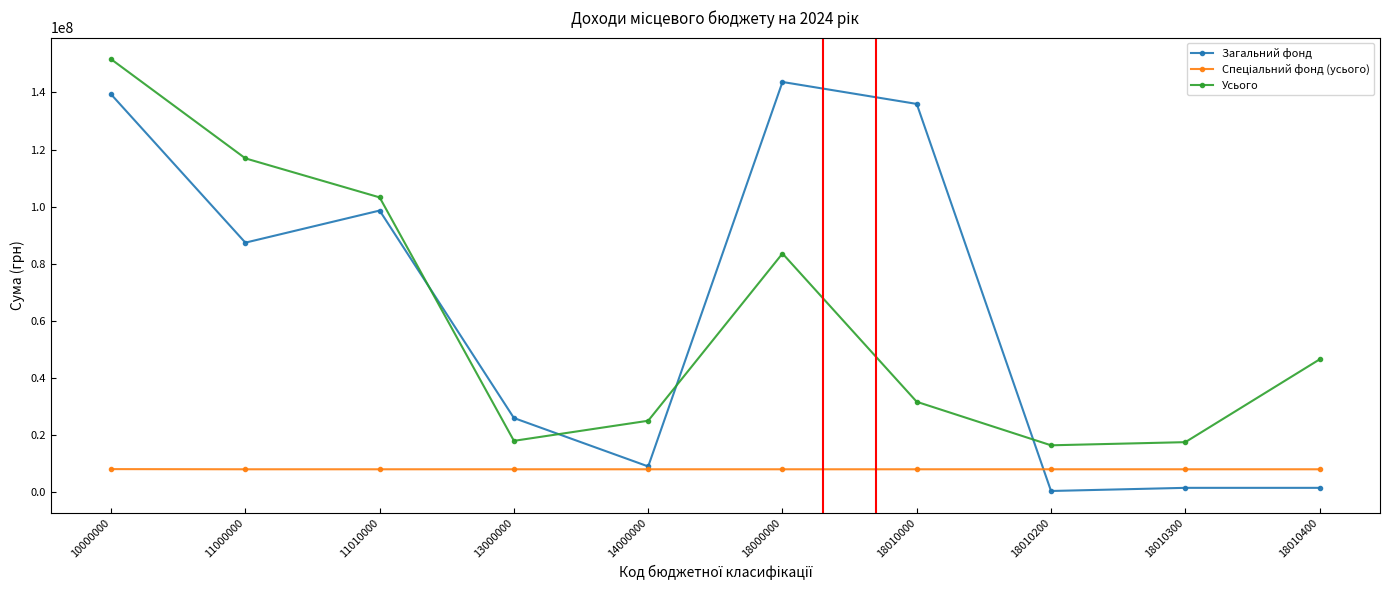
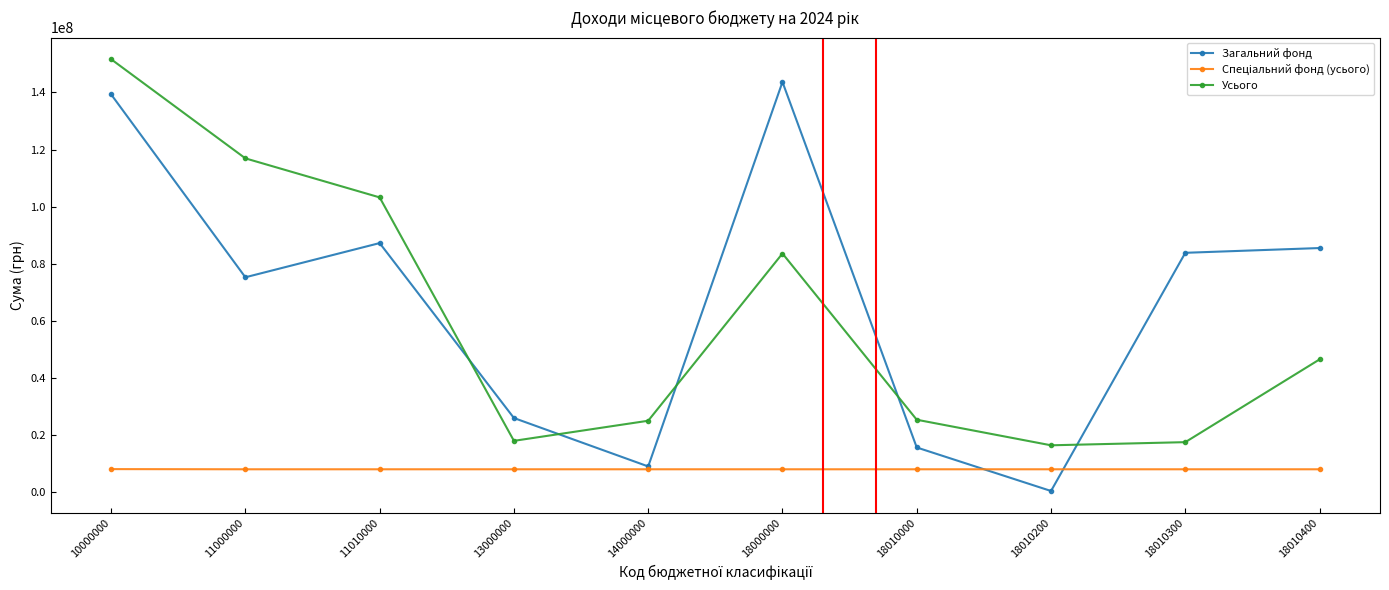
  {
    "Загальний фонд": {
      "10000000": 139000000,
-     "11000000": 87000000,
-     "11010000": 99000000,
+     "11000000": 75000000,
+     "11010000": 87000000,
      "13000000": 26000000,
      "14000000": 9000000,
      "18000000": 144000000,
-     "18010000": 136000000,
+     "18010000": 16000000,
      "18010200": 0,
-     "18010300": 2000000,
-     "18010400": 2000000
+     "18010300": 84000000,
+     "18010400": 85000000
    },
    "Спеціальний фонд (усього)": {
      "10000000": 8000000,
      "11000000": 8000000,
      "11010000": 8000000,
      "13000000": 8000000,
      "14000000": 8000000,
      "18000000": 8000000,
      "18010000": 8000000,
      "18010200": 8000000,
      "18010300": 8000000,
      "18010400": 8000000
    },
    "Усього": {
      "10000000": 152000000,
      "11000000": 117000000,
      "11010000": 103000000,
      "13000000": 18000000,
      "14000000": 25000000,
      "18000000": 84000000,
-     "18010000": 32000000,
+     "18010000": 25000000,
      "18010200": 16000000,
      "18010300": 18000000,
      "18010400": 46000000
    }
  }
